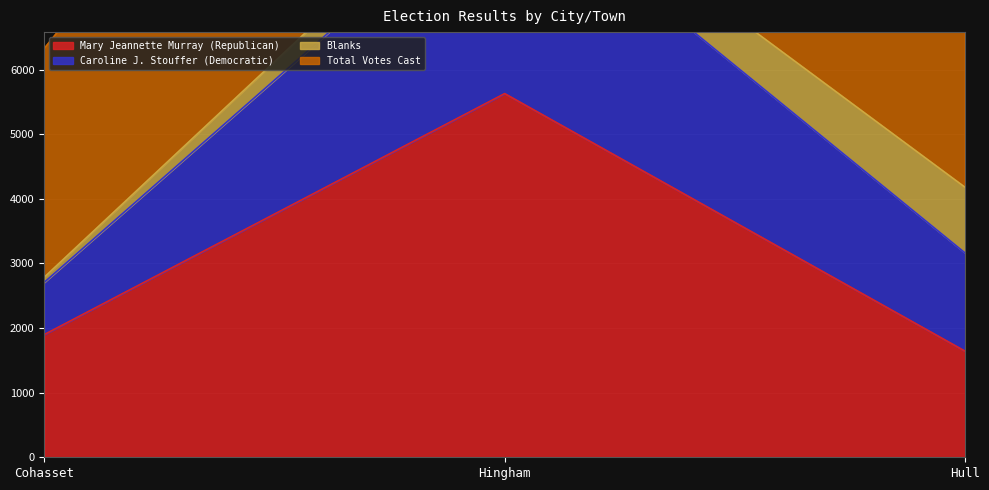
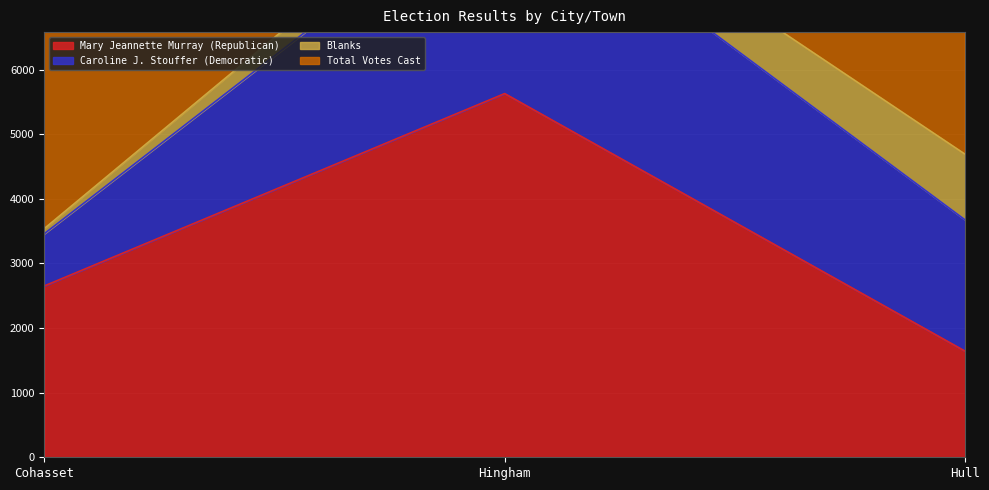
  {
    "Mary Jeannette Murray (Republican)": {
-     "Cohasset": 1900,
+     "Cohasset": 2700,
      "Hingham": 5600,
      "Hull": 1600
    },
    "Caroline J. Stouffer (Democratic)": {
      "Cohasset": 800,
-     "Hull": 1500
+     "Hull": 2000
    },
    "Blanks": {
      "Cohasset": 100,
      "Hull": 1000
    }
  }
